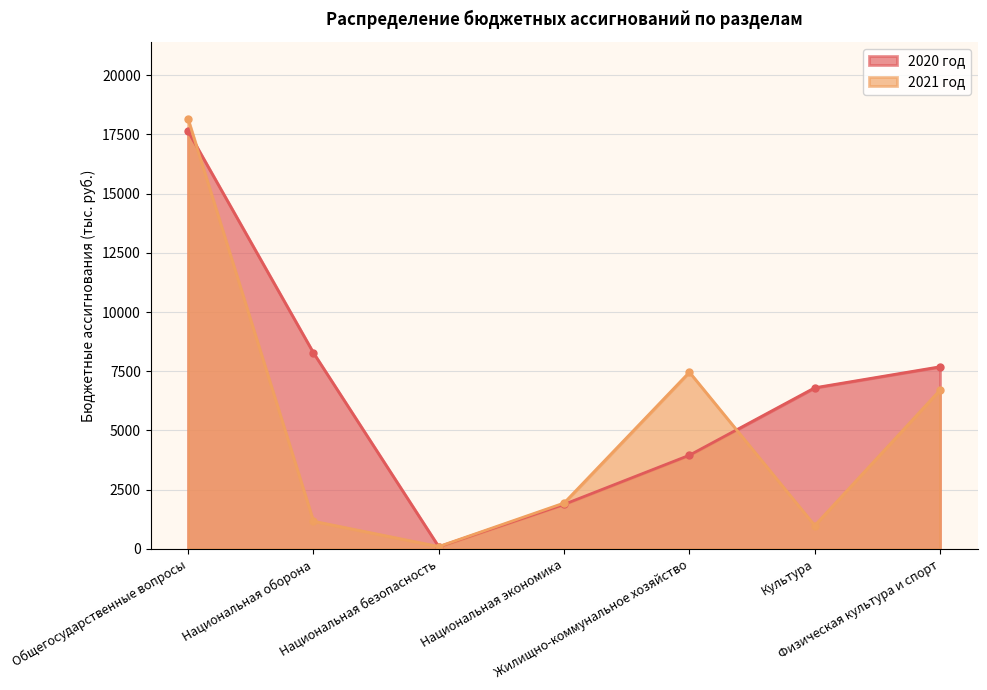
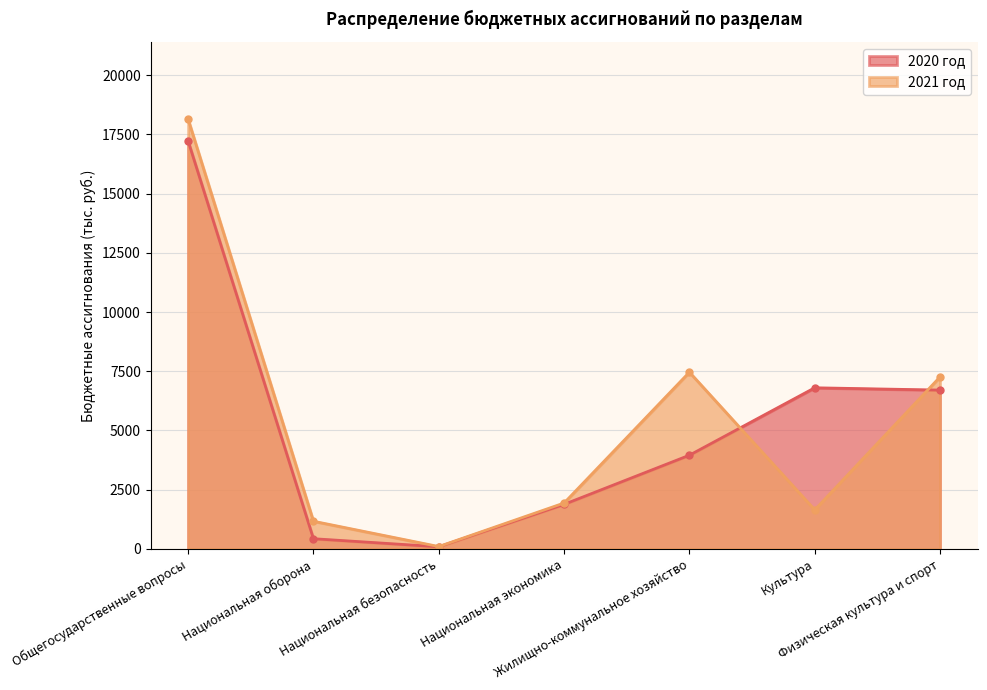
  {
    "2020 год": {
-     "Общегосударственные вопросы": 17600,
-     "Национальная оборона": 8300,
+     "Общегосударственные вопросы": 17200,
+     "Национальная оборона": 400,
      "Жилищно-коммунальное хозяйство": 4000,
      "Культура": 6800,
-     "Физическая культура и спорт": 7700
+     "Физическая культура и спорт": 6700
    },
    "2021 год": {
      "Общегосударственные вопросы": 18100,
      "Национальная оборона": 1200,
      "Жилищно-коммунальное хозяйство": 7500,
-     "Культура": 1000,
-     "Физическая культура и спорт": 6700
+     "Культура": 1600,
+     "Физическая культура и спорт": 7300
    }
  }
